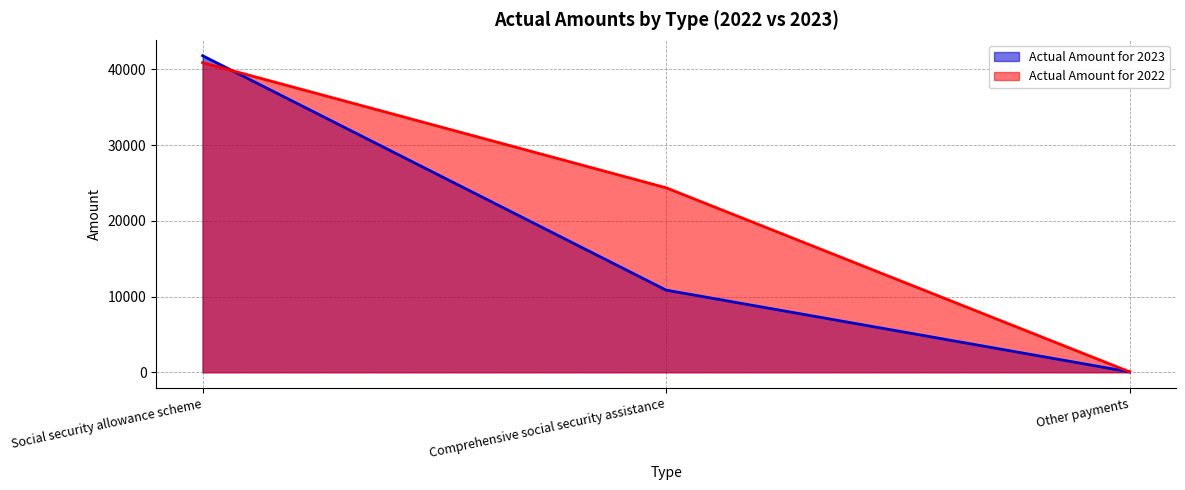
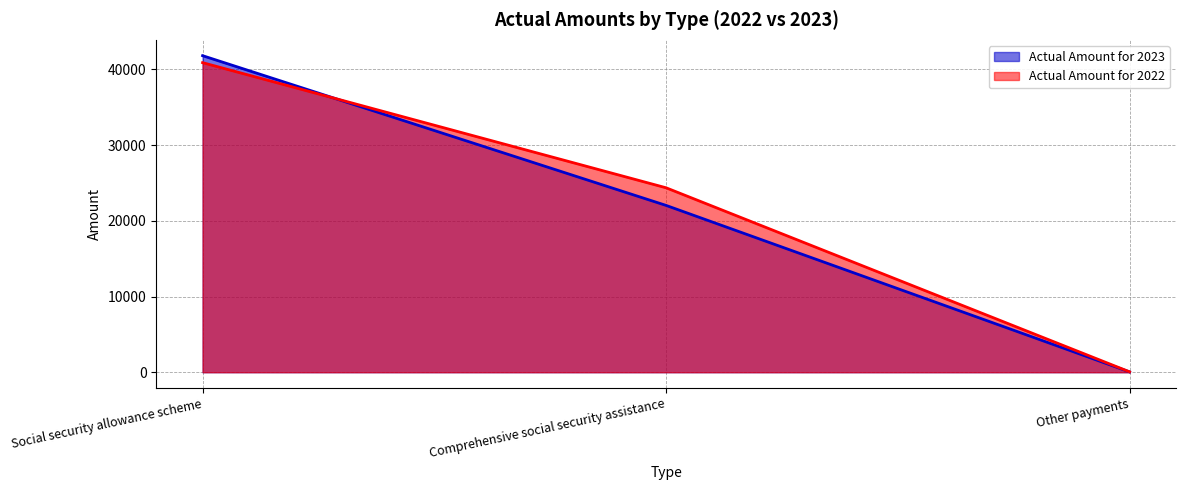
  {
    "Actual Amount for 2023": {
      "Social security allowance scheme": 42000,
-     "Comprehensive social security assistance": 11000
+     "Comprehensive social security assistance": 22000
    },
    "Actual Amount for 2022": {
      "Social security allowance scheme": 41000,
      "Comprehensive social security assistance": 24000
    }
  }
